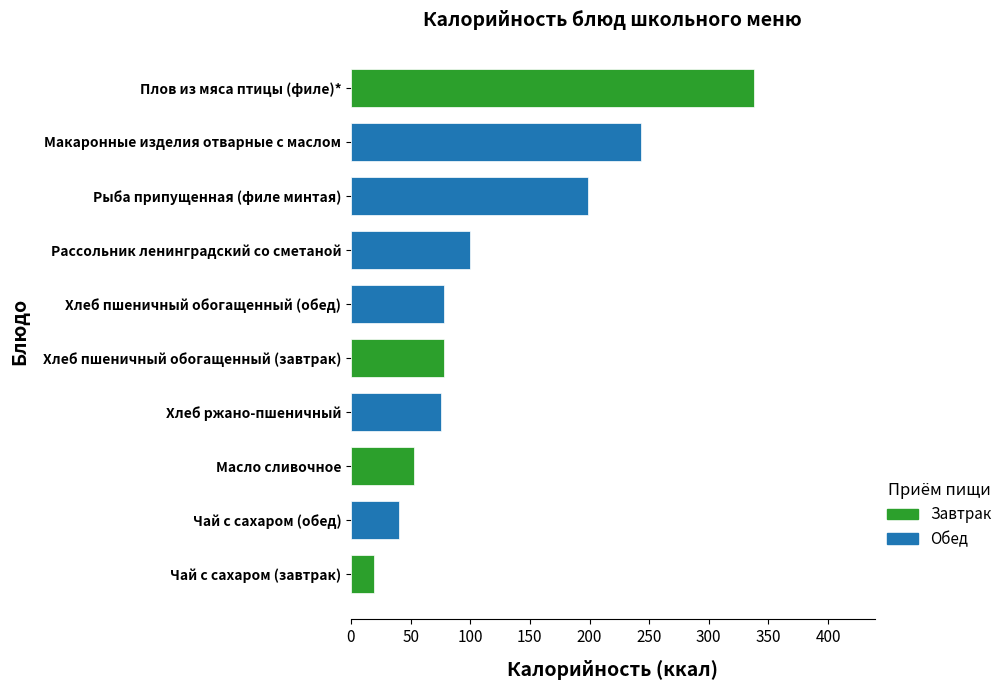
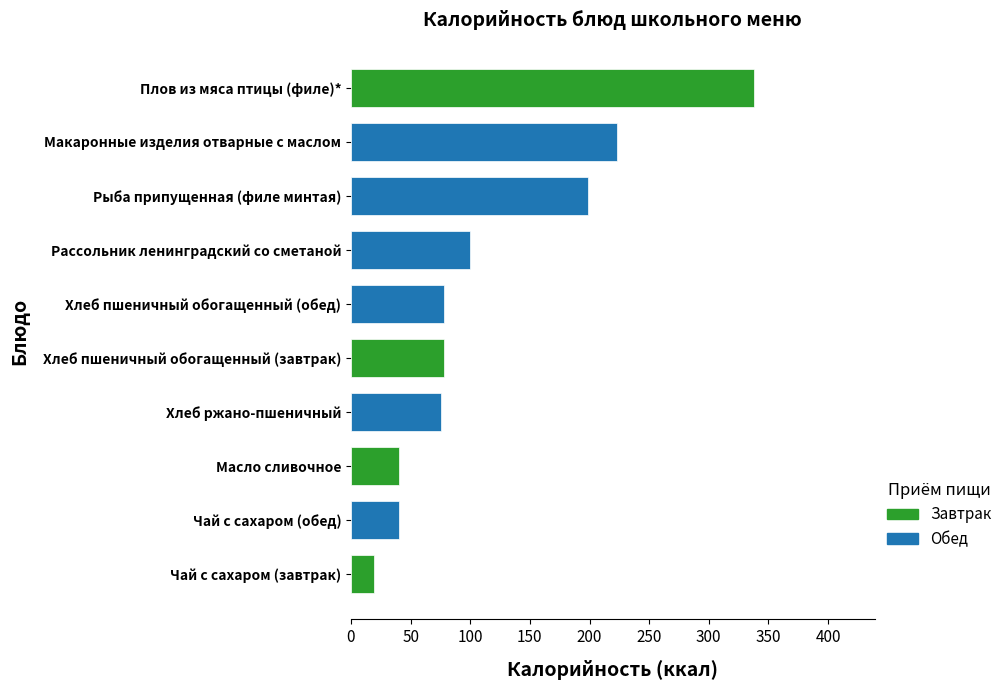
  {
    "Плов из мяса птицы (филе)*": 338,
-   "Макаронные изделия отварные с маслом": 244,
+   "Макаронные изделия отварные с маслом": 223,
    "Рыба припущенная (филе минтая)": 199,
    "Рассольник ленинградский со сметаной": 100,
    "Хлеб пшеничный обогащенный (обед)": 78,
    "Хлеб пшеничный обогащенный (завтрак)": 78,
    "Хлеб ржано-пшеничный": 75,
-   "Масло сливочное": 53,
+   "Масло сливочное": 40,
    "Чай с сахаром (обед)": 40,
    "Чай с сахаром (завтрак)": 20
  }
